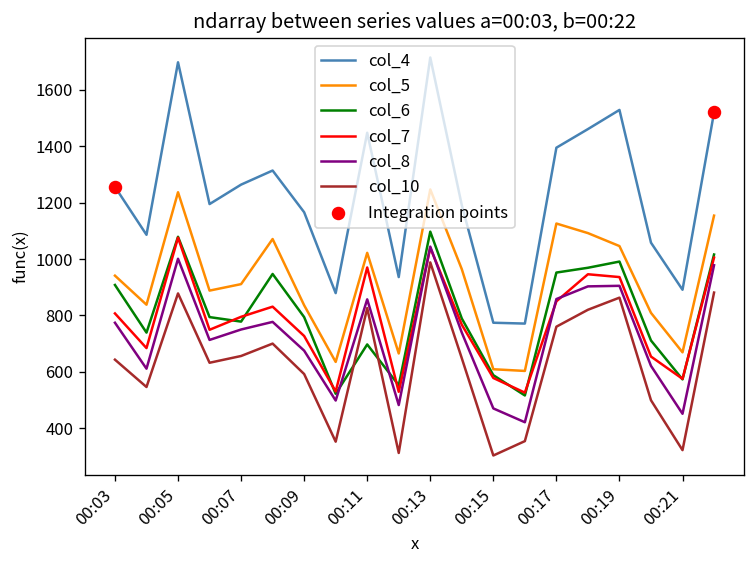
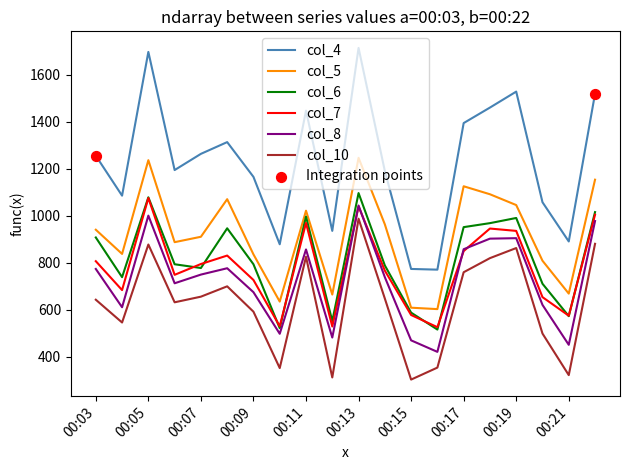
  {
    "col_4": {
      "00:05": 1700,
      "00:07": 1260,
      "00:09": 1170,
      "00:15": 770,
      "00:17": 1400,
      "00:19": 1530,
      "00:21": 890
    },
    "col_5": {
      "00:03": 940,
      "00:05": 1240,
      "00:07": 910,
      "00:09": 840,
      "00:11": 1020,
      "00:15": 610,
      "00:17": 1130,
      "00:19": 1050,
      "00:21": 670
    },
    "col_6": {
      "00:03": 910,
      "00:07": 780,
      "00:09": 790,
-     "00:11": 700,
+     "00:11": 1000,
      "00:13": 1100,
      "00:17": 950,
      "00:19": 990
    },
    "col_8": {
      "00:03": 770,
      "00:05": 1000,
      "00:07": 750,
      "00:09": 680,
      "00:11": 860,
      "00:15": 470,
      "00:19": 910,
      "00:21": 450
    },
    "col_10": {
      "00:03": 640,
      "00:05": 880,
      "00:07": 660,
      "00:09": 590,
      "00:11": 830,
      "00:13": 990,
      "00:15": 300,
      "00:17": 760,
      "00:19": 860,
      "00:21": 320
    }
  }
